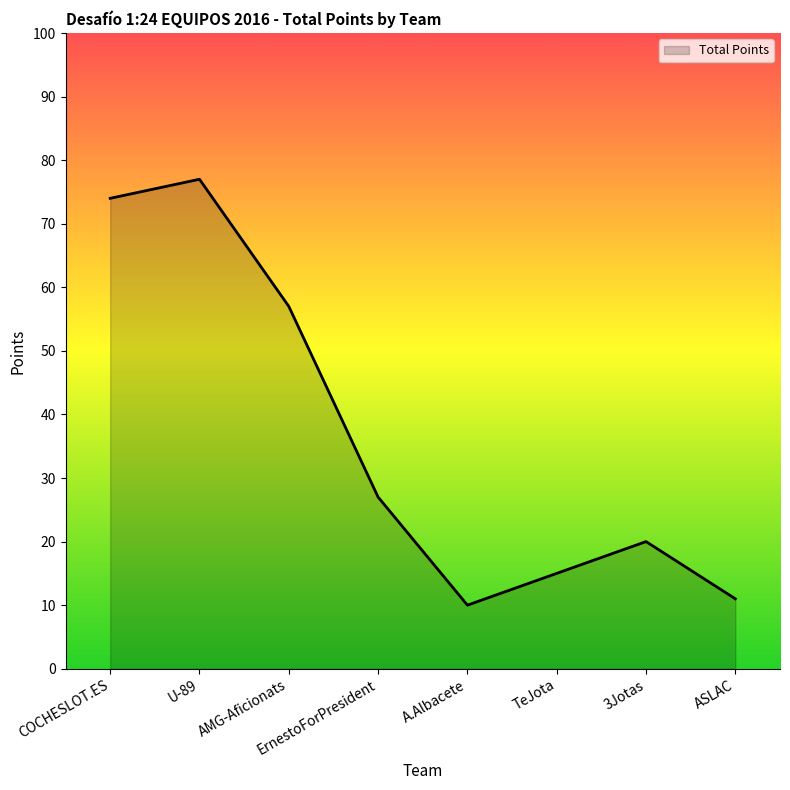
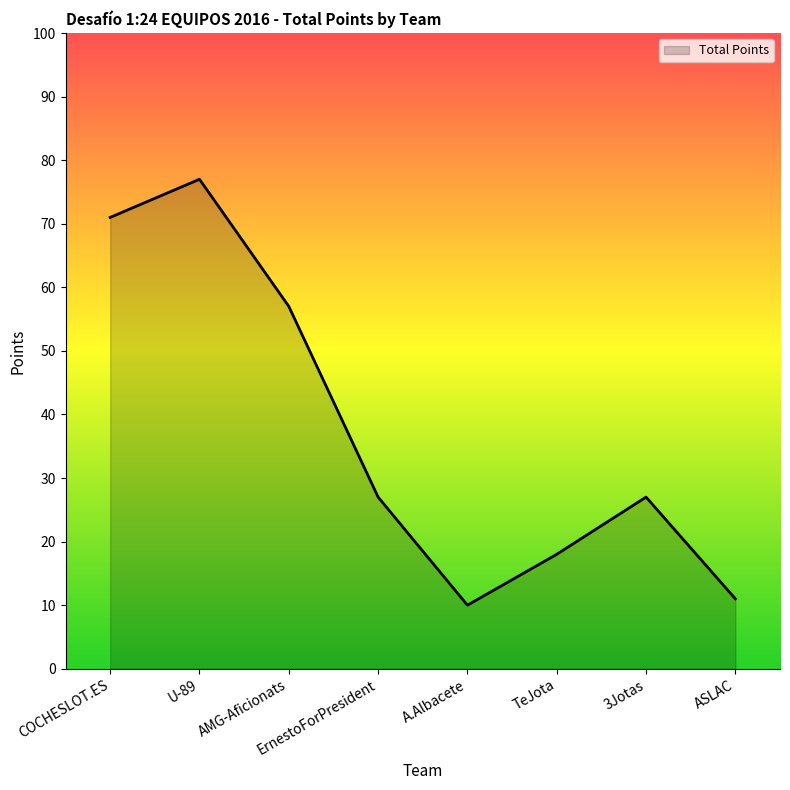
  {
-   "COCHESLOT.ES": 74,
+   "COCHESLOT.ES": 71,
    "U-89": 77,
    "AMG-Aficionats": 57,
    "ErnestoForPresident": 27,
    "A.Albacete": 10,
-   "TeJota": 15,
-   "3Jotas": 20,
+   "TeJota": 18,
+   "3Jotas": 27,
    "ASLAC": 11
  }
